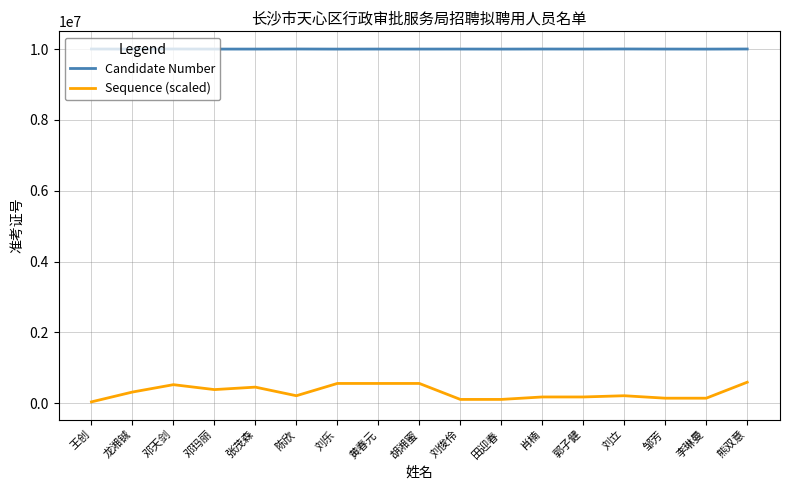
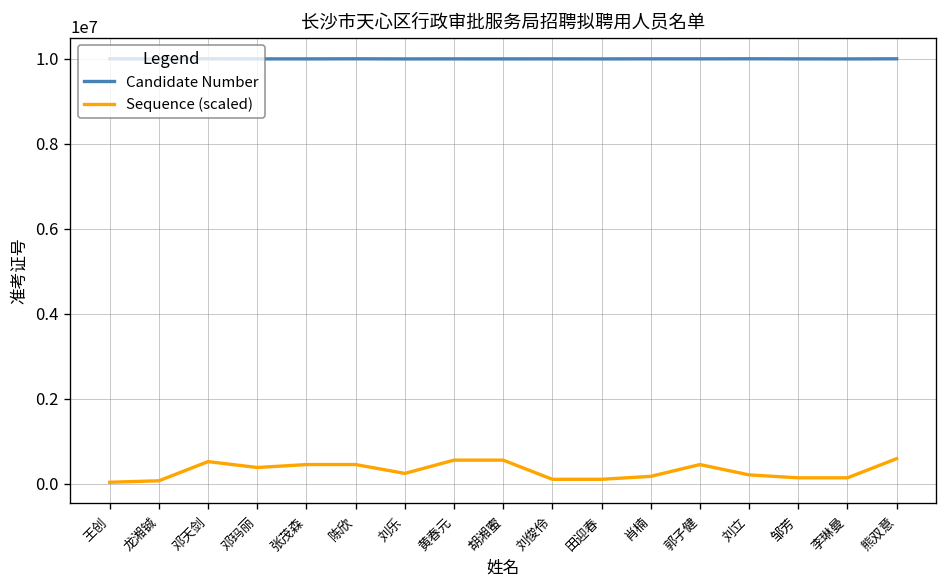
  {
    "Candidate Number": {
      "张茂森": 10000000,
      "陈欣": 10000000,
      "刘乐": 10000000,
      "黄春元": 10000000,
      "胡湘蜜": 10000000,
      "刘俊伶": 10000000,
      "田迎春": 10000000,
      "肖楠": 10000000,
      "郭子健": 10000000,
      "刘立": 10000000,
      "邹芳": 10000000,
      "李琳曼": 10000000,
      "熊双意": 10000000
    },
    "Sequence (scaled)": {
      "王创": 0,
-     "龙湘铖": 300000,
+     "龙湘铖": 100000,
      "邓天剑": 500000,
      "邓玛丽": 400000,
      "张茂森": 500000,
-     "陈欣": 200000,
-     "刘乐": 600000,
+     "陈欣": 500000,
+     "刘乐": 200000,
      "黄春元": 600000,
      "胡湘蜜": 600000,
      "刘俊伶": 100000,
      "田迎春": 100000,
      "肖楠": 200000,
-     "郭子健": 200000,
+     "郭子健": 500000,
      "刘立": 200000,
      "邹芳": 100000,
      "李琳曼": 100000,
      "熊双意": 600000
    }
  }
